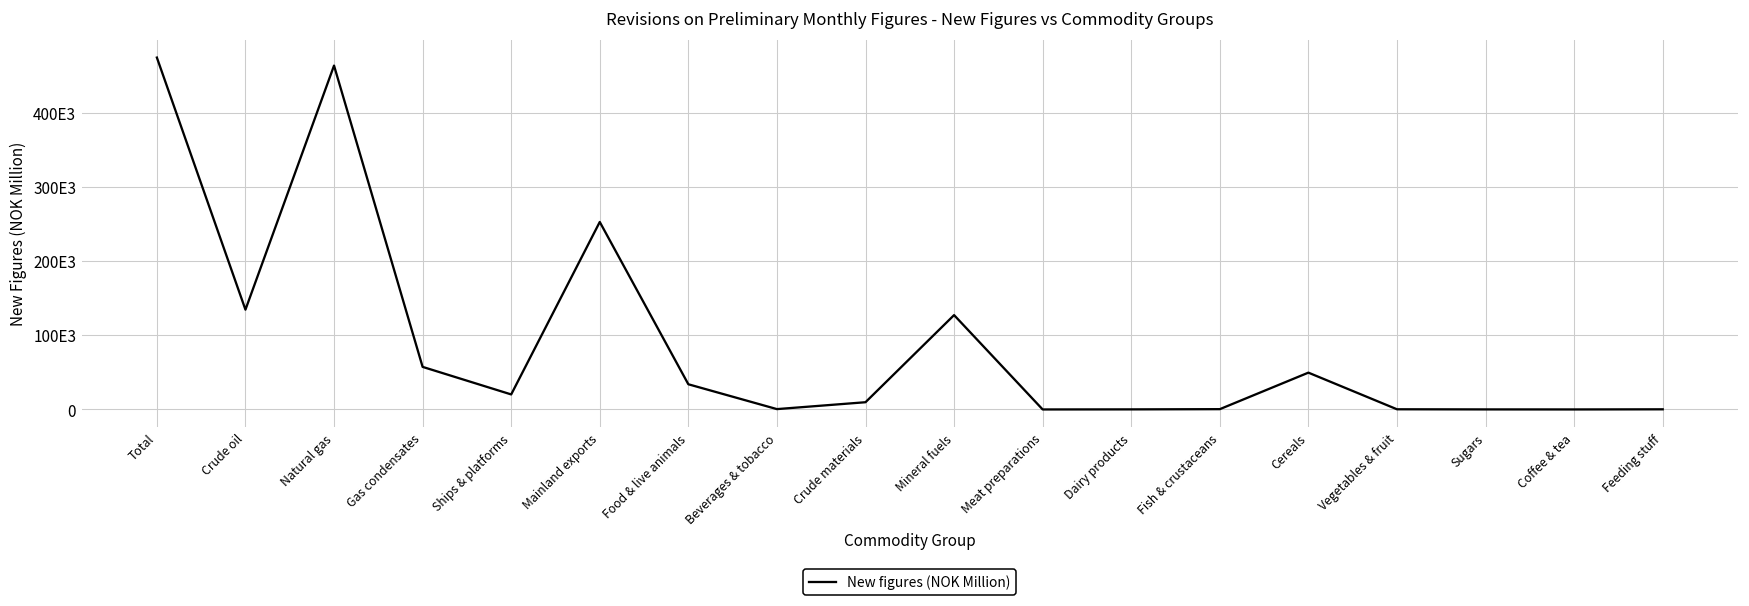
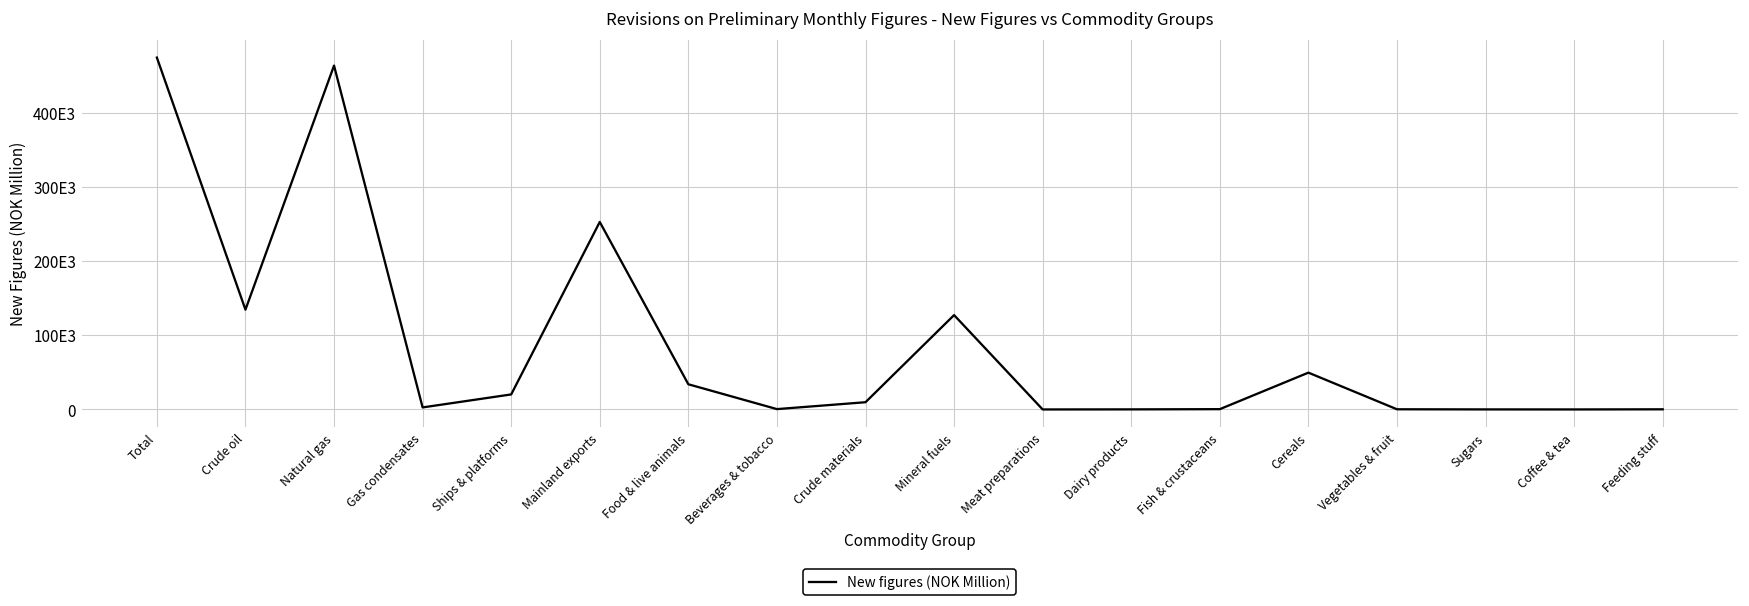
  {
    "Total": 470000,
    "Crude oil": 130000,
    "Natural gas": 460000,
-   "Gas condensates": 60000,
+   "Gas condensates": 0,
    "Ships & platforms": 20000,
    "Mainland exports": 250000,
    "Food & live animals": 30000,
    "Beverages & tobacco": 0,
    "Crude materials": 10000,
    "Mineral fuels": 130000,
    "Meat preparations": 0,
    "Dairy products": 0,
    "Fish & crustaceans": 0,
    "Cereals": 50000,
    "Vegetables & fruit": 0,
    "Sugars": 0,
    "Coffee & tea": 0,
    "Feeding stuff": 0
  }
